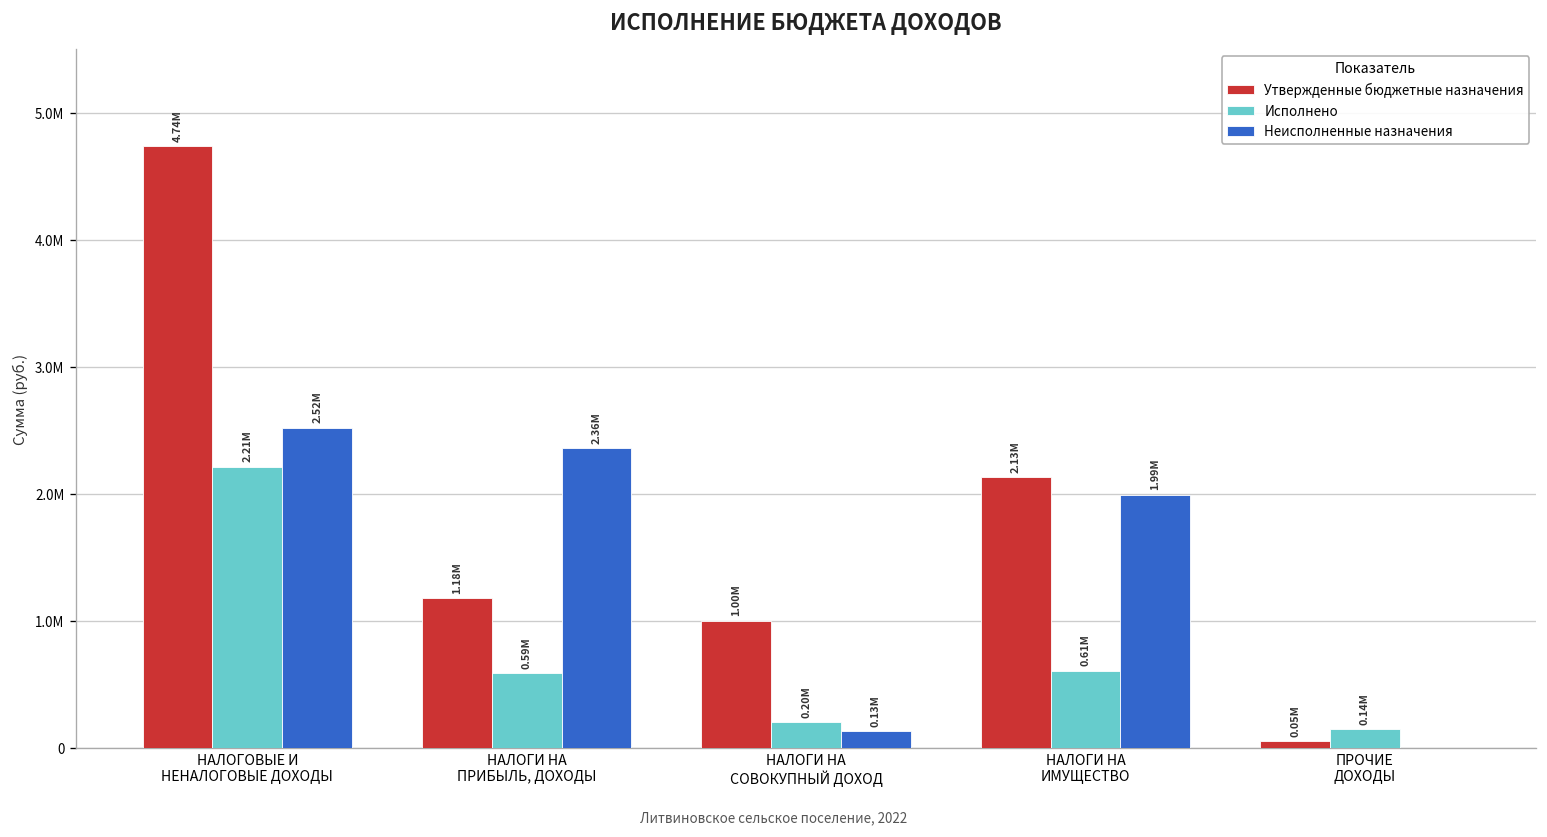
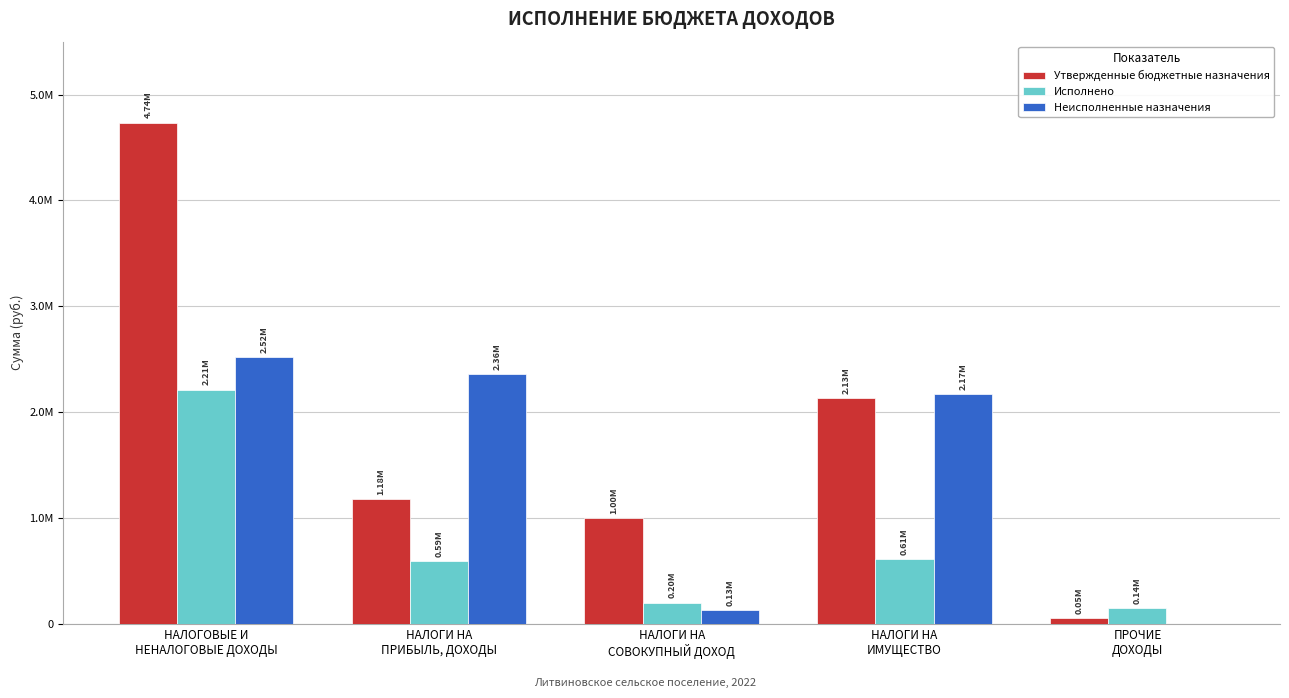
  {
    "Утвержденные бюджетные назначения": {
      "НАЛОГОВЫЕ И НЕНАЛОГОВЫЕ ДОХОДЫ": "4.74M",
      "НАЛОГИ НА ПРИБЫЛЬ, ДОХОДЫ": "1.18M",
      "НАЛОГИ НА СОВОКУПНЫЙ ДОХОД": "1.00M",
      "НАЛОГИ НА ИМУЩЕСТВО": "2.13M",
      "ПРОЧИЕ ДОХОДЫ": "0.05M"
    },
    "Исполнено": {
      "НАЛОГОВЫЕ И НЕНАЛОГОВЫЕ ДОХОДЫ": "2.21M",
      "НАЛОГИ НА ПРИБЫЛЬ, ДОХОДЫ": "0.59M",
      "НАЛОГИ НА СОВОКУПНЫЙ ДОХОД": "0.20M",
      "НАЛОГИ НА ИМУЩЕСТВО": "0.61M",
      "ПРОЧИЕ ДОХОДЫ": "0.14M"
    },
    "Неисполненные назначения": {
      "НАЛОГОВЫЕ И НЕНАЛОГОВЫЕ ДОХОДЫ": "2.52M",
      "НАЛОГИ НА ПРИБЫЛЬ, ДОХОДЫ": "2.36M",
      "НАЛОГИ НА СОВОКУПНЫЙ ДОХОД": "0.13M",
-     "НАЛОГИ НА ИМУЩЕСТВО": "1.99M"
+     "НАЛОГИ НА ИМУЩЕСТВО": "2.17M"
    }
  }
